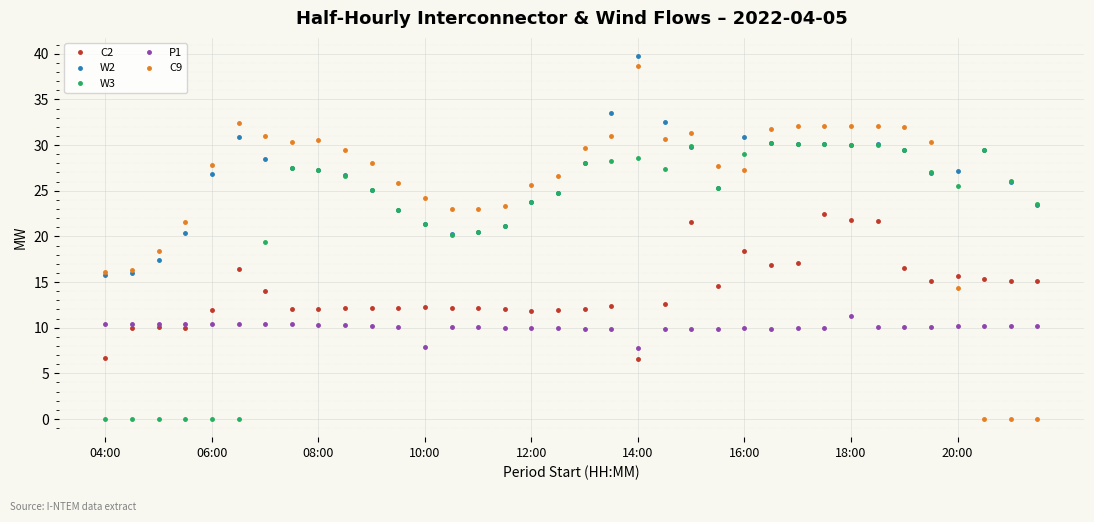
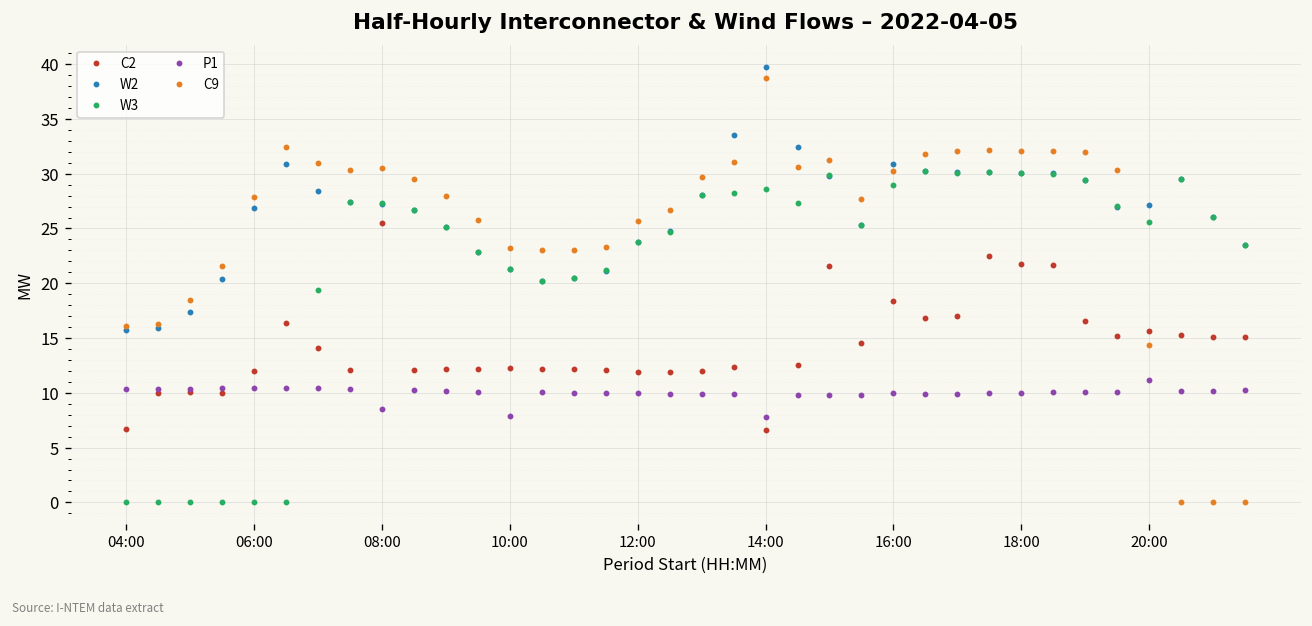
  {
    "C2": {
      "04:00": 7,
      "06:00": 12,
-     "08:00": 12,
+     "08:00": 26,
      "10:00": 12,
      "12:00": 12,
      "14:00": 7,
      "16:00": 18,
      "18:00": 22,
      "20:00": 16
    },
    "W2": {
      "04:00": 16,
      "06:00": 27,
      "14:00": 40,
      "16:00": 31,
      "20:00": 27
    },
    "W3": {
      "04:00": 0,
      "06:00": 0,
      "14:00": 29,
      "16:00": 29,
      "20:00": 26
    },
    "P1": {
      "04:00": 10,
      "06:00": 10,
-     "08:00": 10,
+     "08:00": 9,
      "10:00": 8,
      "12:00": 10,
      "14:00": 8,
      "16:00": 10,
-     "18:00": 11,
-     "20:00": 10
+     "18:00": 10,
+     "20:00": 11
    },
    "C9": {
      "04:00": 16,
      "06:00": 28,
      "08:00": 31,
-     "10:00": 24,
+     "10:00": 23,
      "12:00": 26,
      "14:00": 39,
-     "16:00": 27,
+     "16:00": 30,
      "18:00": 32,
      "20:00": 14
    }
  }
